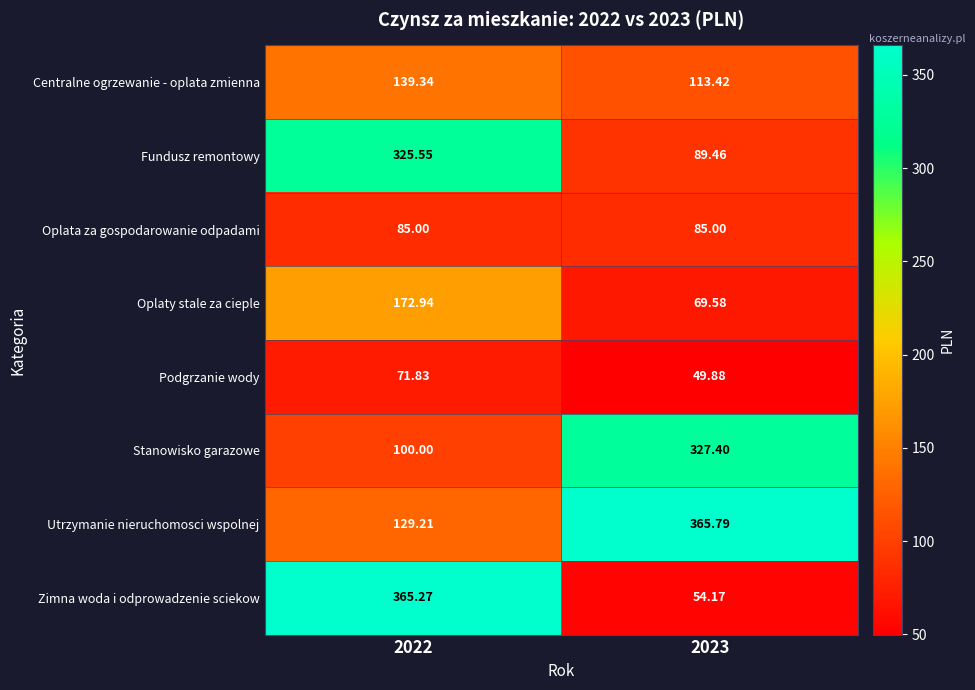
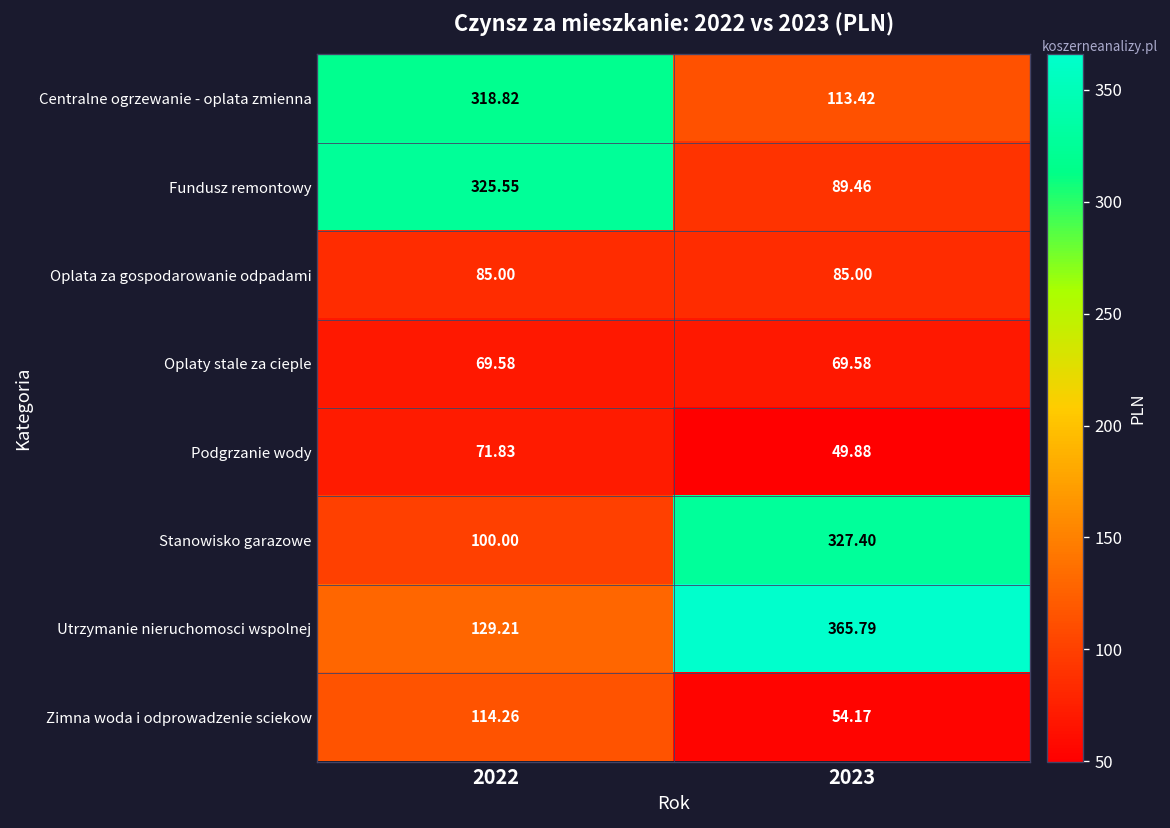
  {
    "Centralne ogrzewanie - oplata zmienna": {
-     "2022": 139.34,
+     "2022": 318.82,
      "2023": 113.42
    },
    "Fundusz remontowy": {
      "2022": 325.55,
      "2023": 89.46
    },
    "Oplata za gospodarowanie odpadami": {
      "2022": 85.00,
      "2023": 85.00
    },
    "Oplaty stale za cieple": {
-     "2022": 172.94,
+     "2022": 69.58,
      "2023": 69.58
    },
    "Podgrzanie wody": {
      "2022": 71.83,
      "2023": 49.88
    },
    "Stanowisko garazowe": {
      "2022": 100.00,
      "2023": 327.40
    },
    "Utrzymanie nieruchomosci wspolnej": {
      "2022": 129.21,
      "2023": 365.79
    },
    "Zimna woda i odprowadzenie sciekow": {
-     "2022": 365.27,
+     "2022": 114.26,
      "2023": 54.17
    }
  }
